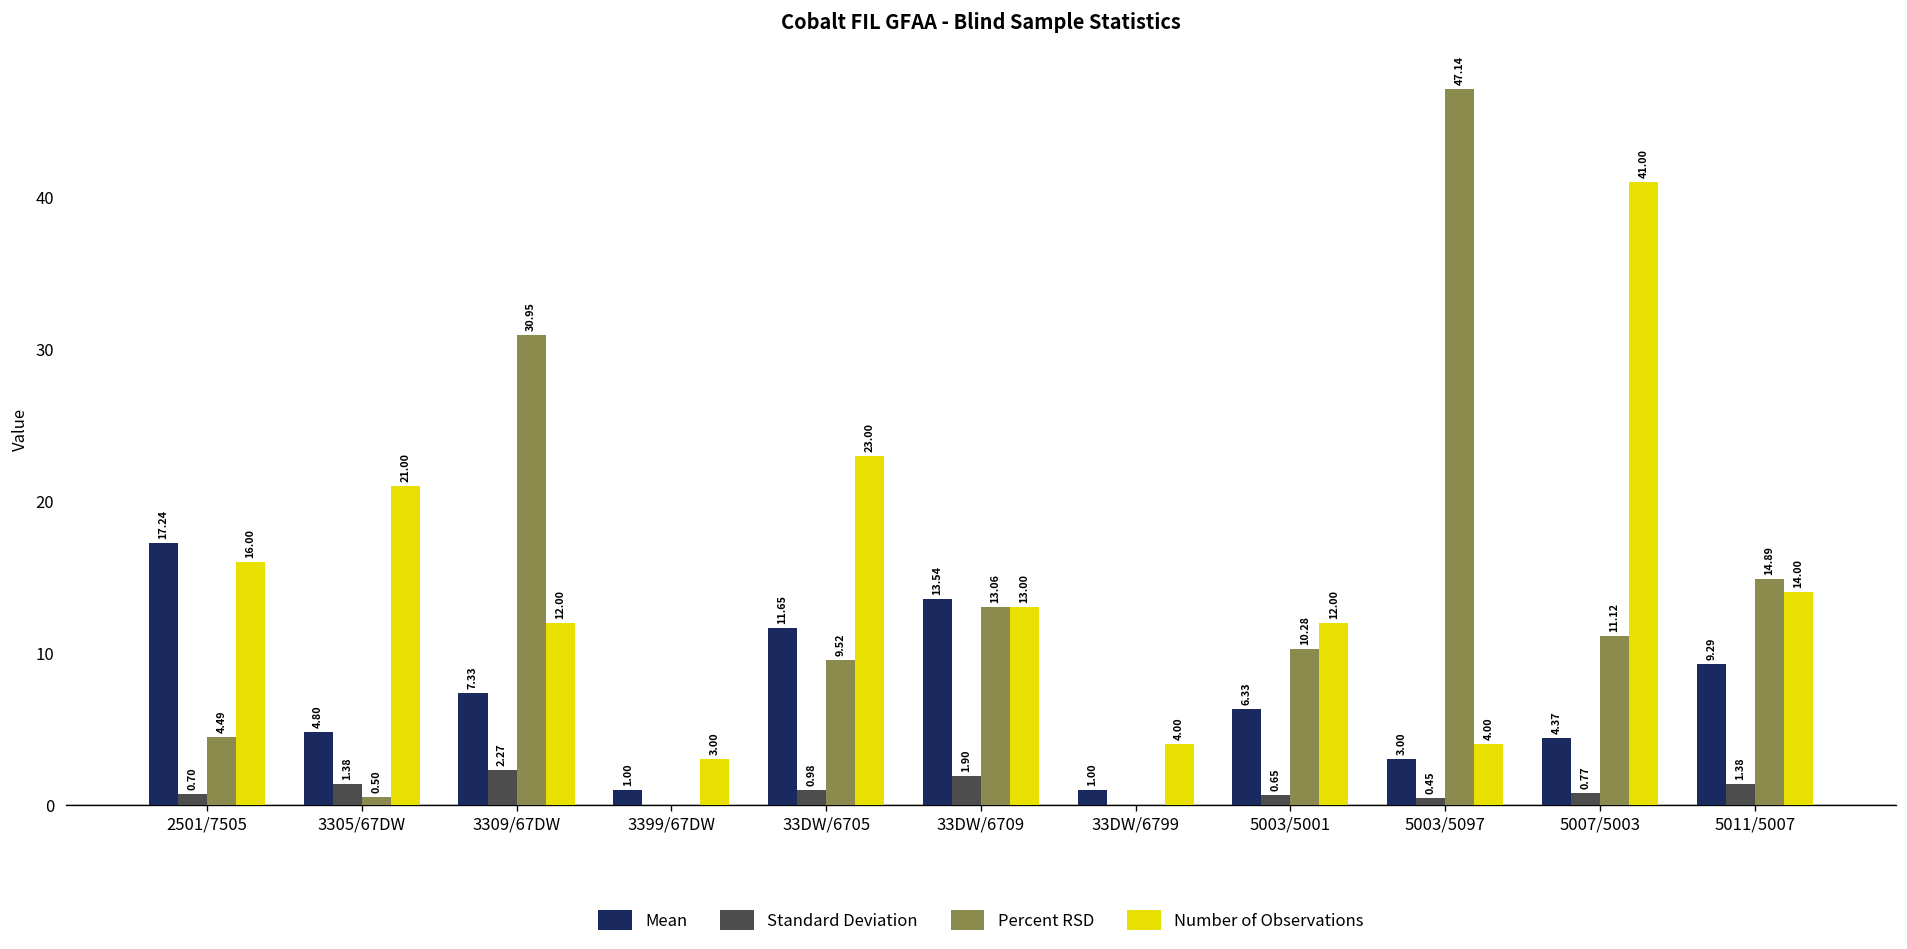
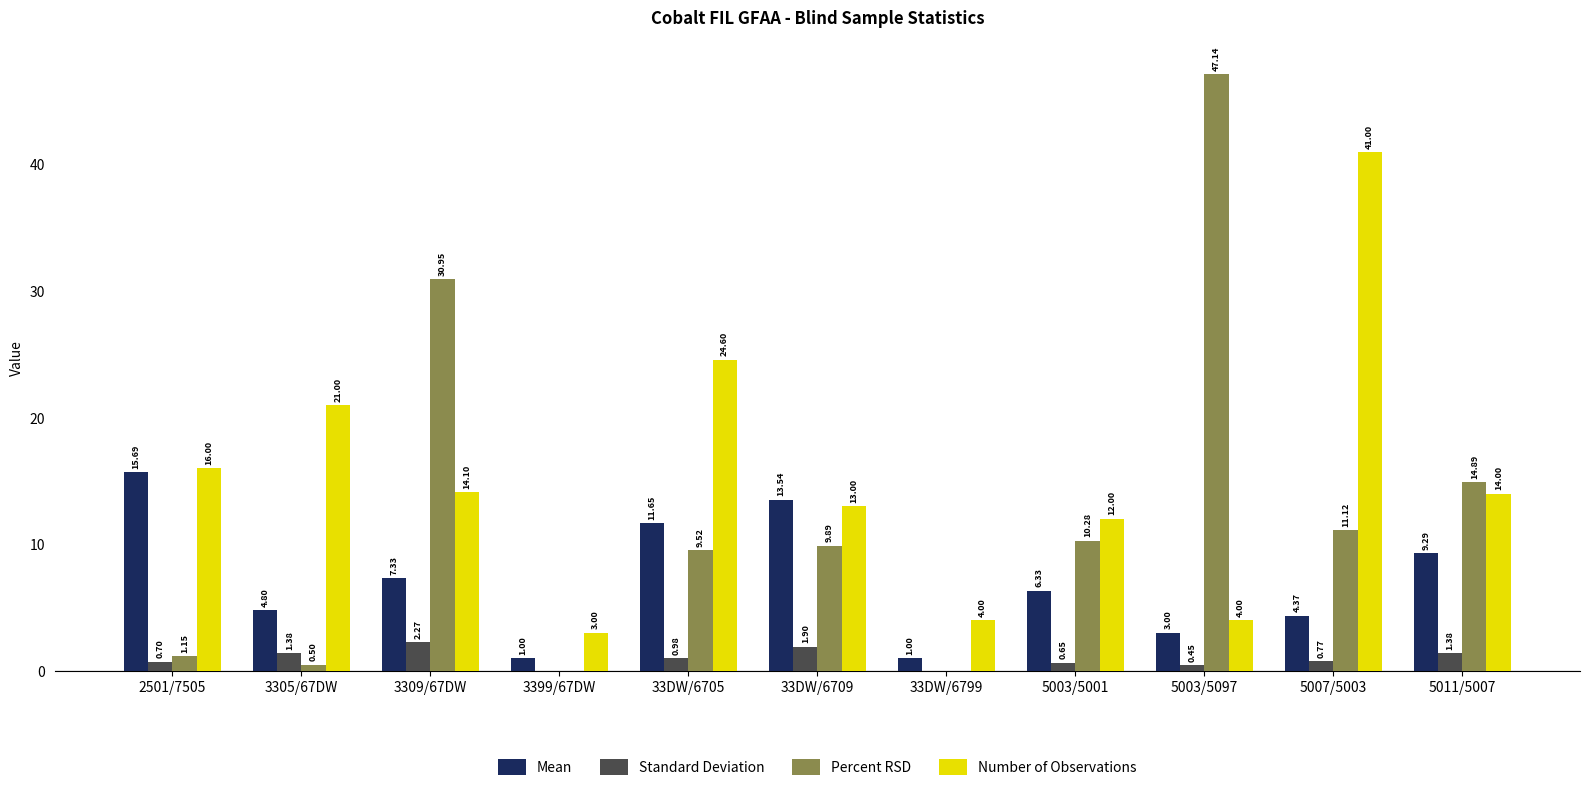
  {
    "Mean": {
-     "2501/7505": 17.24,
+     "2501/7505": 15.69,
      "3305/67DW": 4.80,
      "3309/67DW": 7.33,
      "3399/67DW": 1.00,
      "33DW/6705": 11.65,
      "33DW/6709": 13.54,
      "33DW/6799": 1.00,
      "5003/5001": 6.33,
      "5003/5097": 3.00,
      "5007/5003": 4.37,
      "5011/5007": 9.29
    },
    "Standard Deviation": {
      "2501/7505": 0.70,
      "3305/67DW": 1.38,
      "3309/67DW": 2.27,
      "33DW/6705": 0.98,
      "33DW/6709": 1.90,
      "5003/5001": 0.65,
      "5003/5097": 0.45,
      "5007/5003": 0.77,
      "5011/5007": 1.38
    },
    "Percent RSD": {
-     "2501/7505": 4.49,
+     "2501/7505": 1.15,
      "3305/67DW": 0.50,
      "3309/67DW": 30.95,
      "33DW/6705": 9.52,
-     "33DW/6709": 13.06,
+     "33DW/6709": 9.89,
      "5003/5001": 10.28,
      "5003/5097": 47.14,
      "5007/5003": 11.12,
      "5011/5007": 14.89
    },
    "Number of Observations": {
      "2501/7505": 16.00,
      "3305/67DW": 21.00,
-     "3309/67DW": 12.00,
+     "3309/67DW": 14.10,
      "3399/67DW": 3.00,
-     "33DW/6705": 23.00,
+     "33DW/6705": 24.60,
      "33DW/6709": 13.00,
      "33DW/6799": 4.00,
      "5003/5001": 12.00,
      "5003/5097": 4.00,
      "5007/5003": 41.00,
      "5011/5007": 14.00
    }
  }
